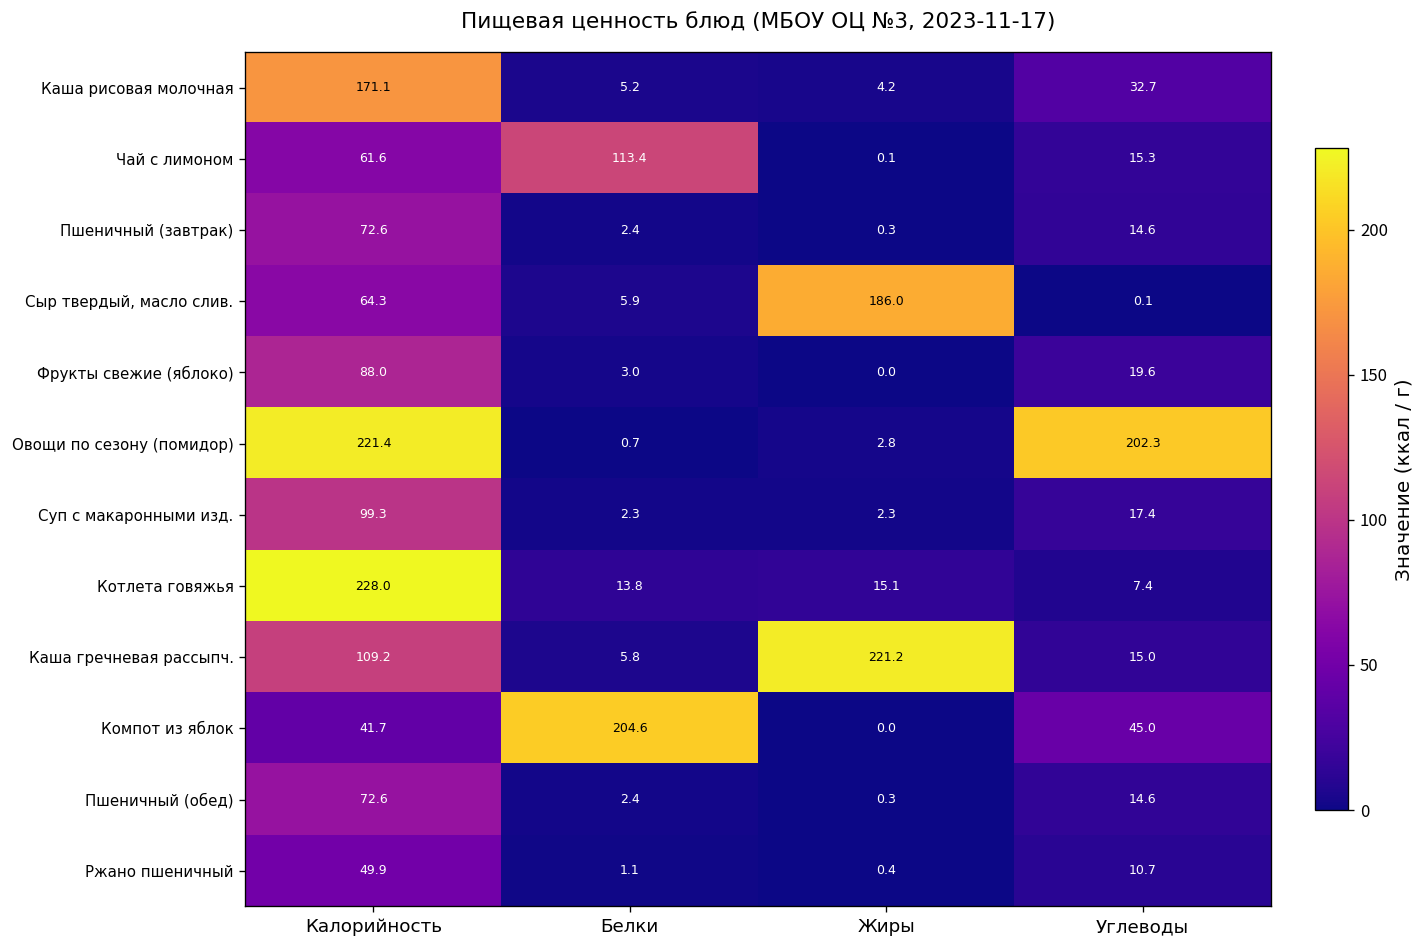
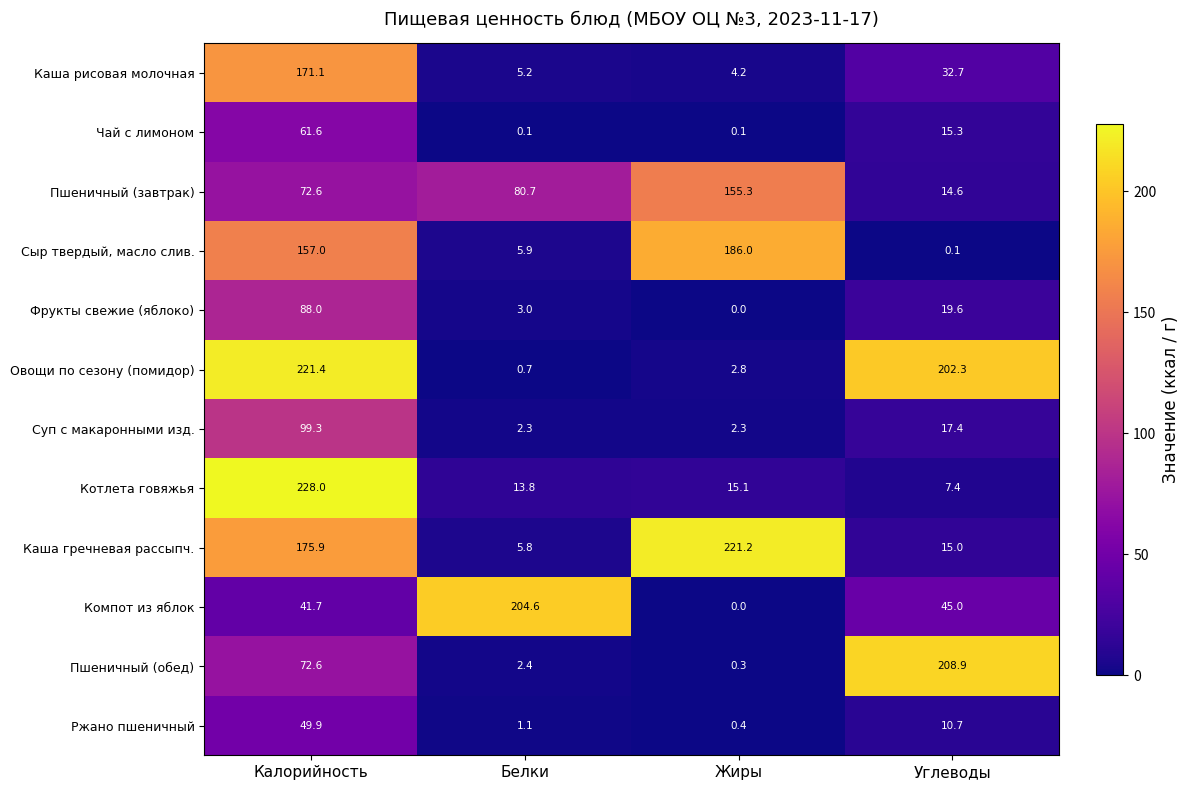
  {
    "Каша рисовая молочная": {
      "Калорийность": 171.1,
      "Белки": 5.2,
      "Жиры": 4.2,
      "Углеводы": 32.7
    },
    "Чай с лимоном": {
      "Калорийность": 61.6,
-     "Белки": 113.4,
+     "Белки": 0.1,
      "Жиры": 0.1,
      "Углеводы": 15.3
    },
    "Пшеничный (завтрак)": {
      "Калорийность": 72.6,
-     "Белки": 2.4,
-     "Жиры": 0.3,
+     "Белки": 80.7,
+     "Жиры": 155.3,
      "Углеводы": 14.6
    },
    "Сыр твердый, масло слив.": {
-     "Калорийность": 64.3,
+     "Калорийность": 157.0,
      "Белки": 5.9,
      "Жиры": 186.0,
      "Углеводы": 0.1
    },
    "Фрукты свежие (яблоко)": {
      "Калорийность": 88.0,
      "Белки": 3.0,
      "Жиры": 0.0,
      "Углеводы": 19.6
    },
    "Овощи по сезону (помидор)": {
      "Калорийность": 221.4,
      "Белки": 0.7,
      "Жиры": 2.8,
      "Углеводы": 202.3
    },
    "Суп с макаронными изд.": {
      "Калорийность": 99.3,
      "Белки": 2.3,
      "Жиры": 2.3,
      "Углеводы": 17.4
    },
    "Котлета говяжья": {
      "Калорийность": 228.0,
      "Белки": 13.8,
      "Жиры": 15.1,
      "Углеводы": 7.4
    },
    "Каша гречневая рассыпч.": {
-     "Калорийность": 109.2,
+     "Калорийность": 175.9,
      "Белки": 5.8,
      "Жиры": 221.2,
      "Углеводы": 15.0
    },
    "Компот из яблок": {
      "Калорийность": 41.7,
      "Белки": 204.6,
      "Жиры": 0.0,
      "Углеводы": 45.0
    },
    "Пшеничный (обед)": {
      "Калорийность": 72.6,
      "Белки": 2.4,
      "Жиры": 0.3,
-     "Углеводы": 14.6
+     "Углеводы": 208.9
    },
    "Ржано пшеничный": {
      "Калорийность": 49.9,
      "Белки": 1.1,
      "Жиры": 0.4,
      "Углеводы": 10.7
    }
  }
